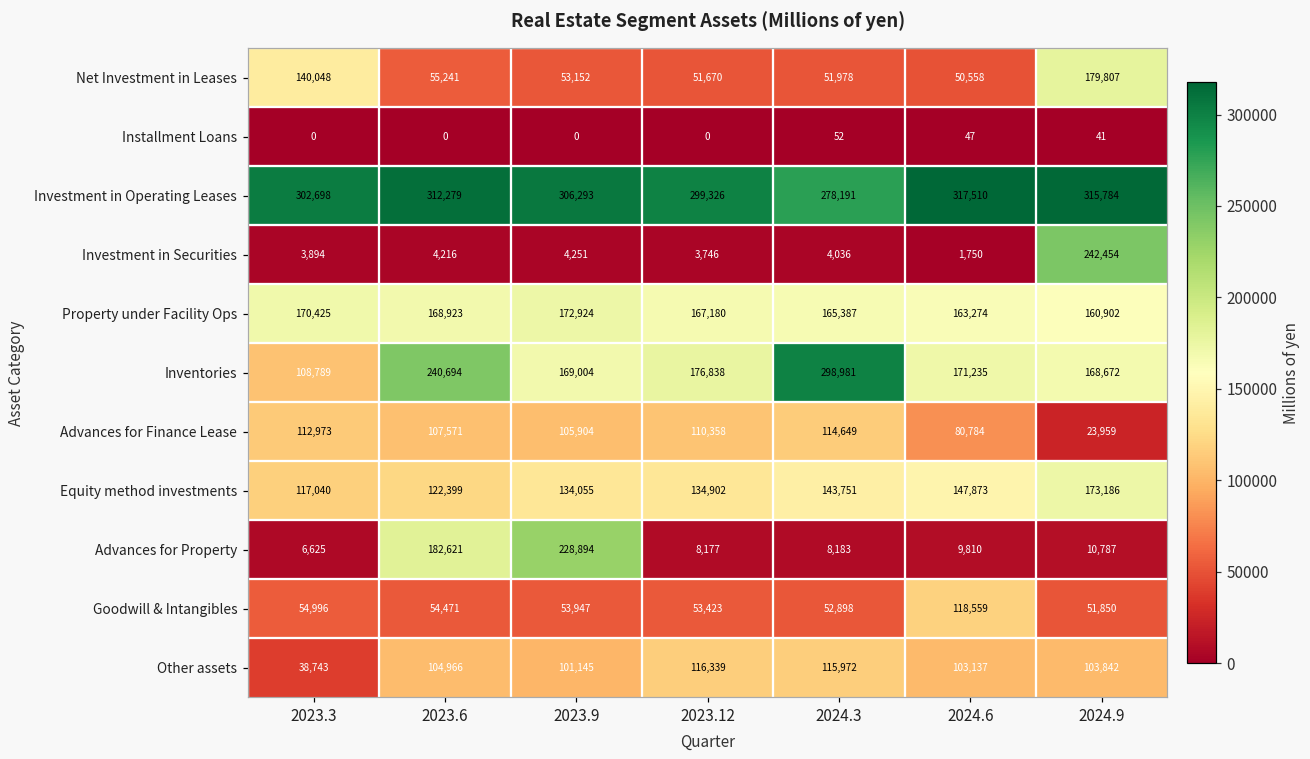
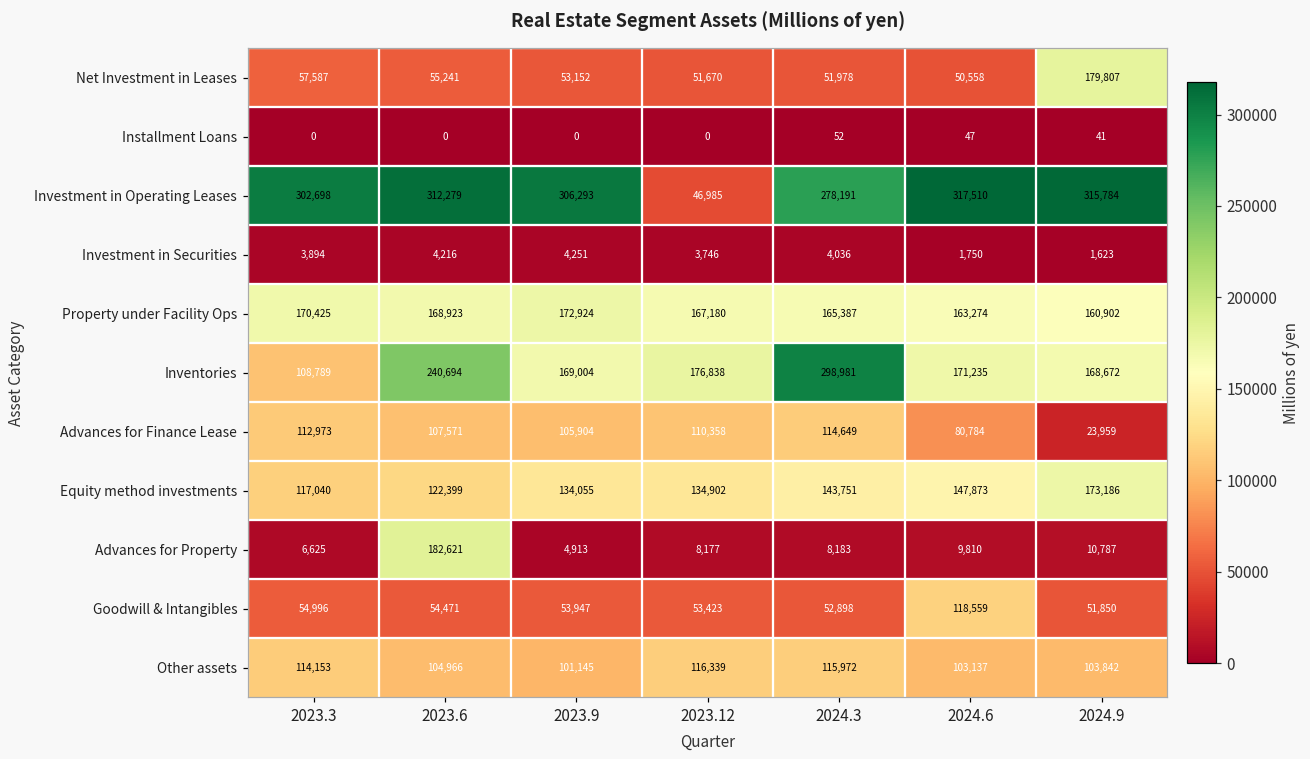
  {
    "Net Investment in Leases": {
-     "2023.3": "140,048",
+     "2023.3": "57,587",
      "2023.6": "55,241",
      "2023.9": "53,152",
      "2023.12": "51,670",
      "2024.3": "51,978",
      "2024.6": "50,558",
      "2024.9": "179,807"
    },
    "Installment Loans": {
      "2023.3": "0",
      "2023.6": "0",
      "2023.9": "0",
      "2023.12": "0",
      "2024.3": "52",
      "2024.6": "47",
      "2024.9": "41"
    },
    "Investment in Operating Leases": {
      "2023.3": "302,698",
      "2023.6": "312,279",
      "2023.9": "306,293",
-     "2023.12": "299,326",
+     "2023.12": "46,985",
      "2024.3": "278,191",
      "2024.6": "317,510",
      "2024.9": "315,784"
    },
    "Investment in Securities": {
      "2023.3": "3,894",
      "2023.6": "4,216",
      "2023.9": "4,251",
      "2023.12": "3,746",
      "2024.3": "4,036",
      "2024.6": "1,750",
-     "2024.9": "242,454"
+     "2024.9": "1,623"
    },
    "Property under Facility Ops": {
      "2023.3": "170,425",
      "2023.6": "168,923",
      "2023.9": "172,924",
      "2023.12": "167,180",
      "2024.3": "165,387",
      "2024.6": "163,274",
      "2024.9": "160,902"
    },
    "Inventories": {
      "2023.3": "108,789",
      "2023.6": "240,694",
      "2023.9": "169,004",
      "2023.12": "176,838",
      "2024.3": "298,981",
      "2024.6": "171,235",
      "2024.9": "168,672"
    },
    "Advances for Finance Lease": {
      "2023.3": "112,973",
      "2023.6": "107,571",
      "2023.9": "105,904",
      "2023.12": "110,358",
      "2024.3": "114,649",
      "2024.6": "80,784",
      "2024.9": "23,959"
    },
    "Equity method investments": {
      "2023.3": "117,040",
      "2023.6": "122,399",
      "2023.9": "134,055",
      "2023.12": "134,902",
      "2024.3": "143,751",
      "2024.6": "147,873",
      "2024.9": "173,186"
    },
    "Advances for Property": {
      "2023.3": "6,625",
      "2023.6": "182,621",
-     "2023.9": "228,894",
+     "2023.9": "4,913",
      "2023.12": "8,177",
      "2024.3": "8,183",
      "2024.6": "9,810",
      "2024.9": "10,787"
    },
    "Goodwill & Intangibles": {
      "2023.3": "54,996",
      "2023.6": "54,471",
      "2023.9": "53,947",
      "2023.12": "53,423",
      "2024.3": "52,898",
      "2024.6": "118,559",
      "2024.9": "51,850"
    },
    "Other assets": {
-     "2023.3": "38,743",
+     "2023.3": "114,153",
      "2023.6": "104,966",
      "2023.9": "101,145",
      "2023.12": "116,339",
      "2024.3": "115,972",
      "2024.6": "103,137",
      "2024.9": "103,842"
    }
  }
